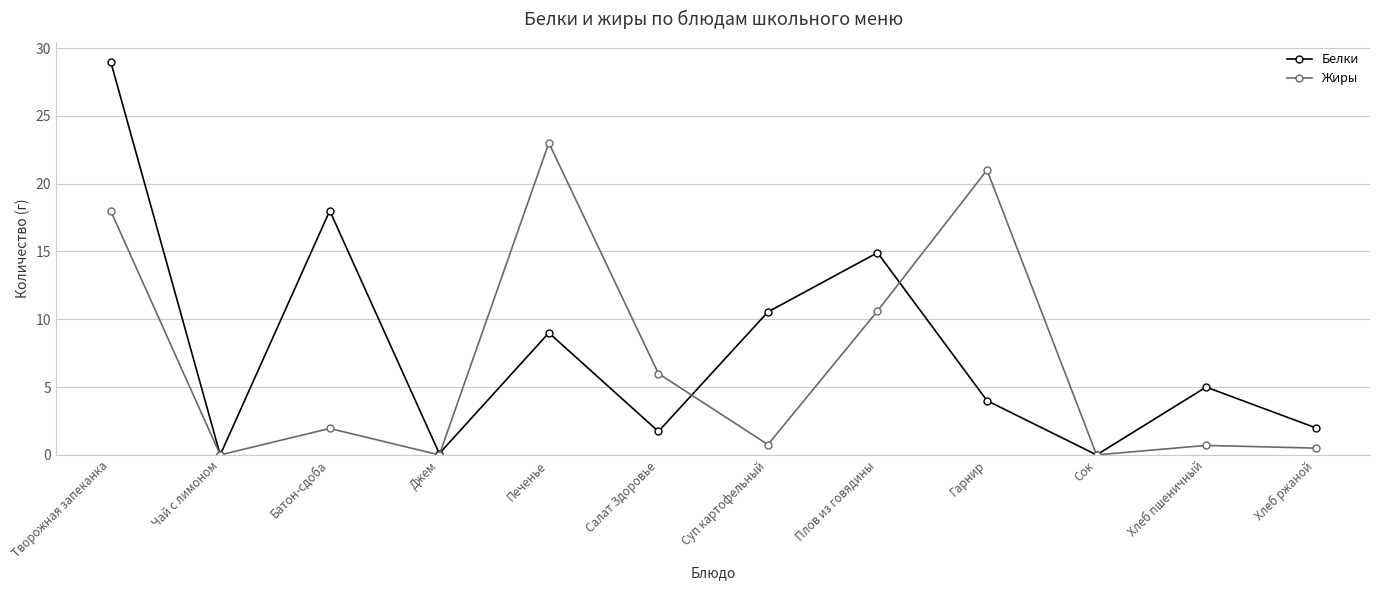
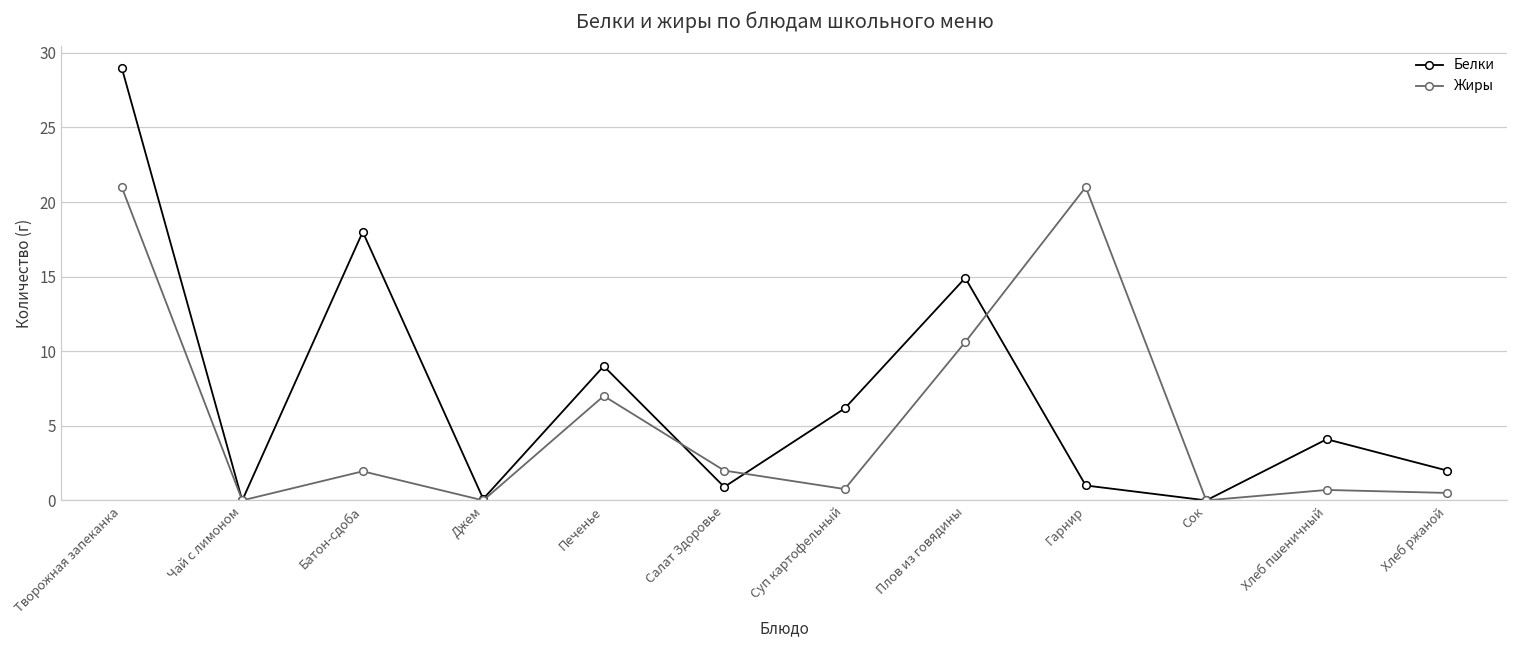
  {
    "Белки": {
      "Творожная запеканка": 29.0,
      "Батон-сдоба": 18.0,
      "Печенье": 9.0,
-     "Салат Здоровье": 1.7,
-     "Суп картофельный": 10.5,
+     "Салат Здоровье": 0.9,
+     "Суп картофельный": 6.2,
      "Плов из говядины": 14.9,
-     "Гарнир": 4,
-     "Хлеб пшеничный": 5.0,
+     "Гарнир": 1,
+     "Хлеб пшеничный": 4.1,
      "Хлеб ржаной": 2.0
    },
    "Жиры": {
-     "Творожная запеканка": 18,
+     "Творожная запеканка": 21,
      "Батон-сдоба": 2,
-     "Печенье": 23,
-     "Салат Здоровье": 6,
+     "Печенье": 7,
+     "Салат Здоровье": 2,
      "Суп картофельный": 0.8,
      "Плов из говядины": 10.6,
      "Гарнир": 21,
      "Хлеб пшеничный": 0.7,
      "Хлеб ржаной": 0.5
    }
  }
